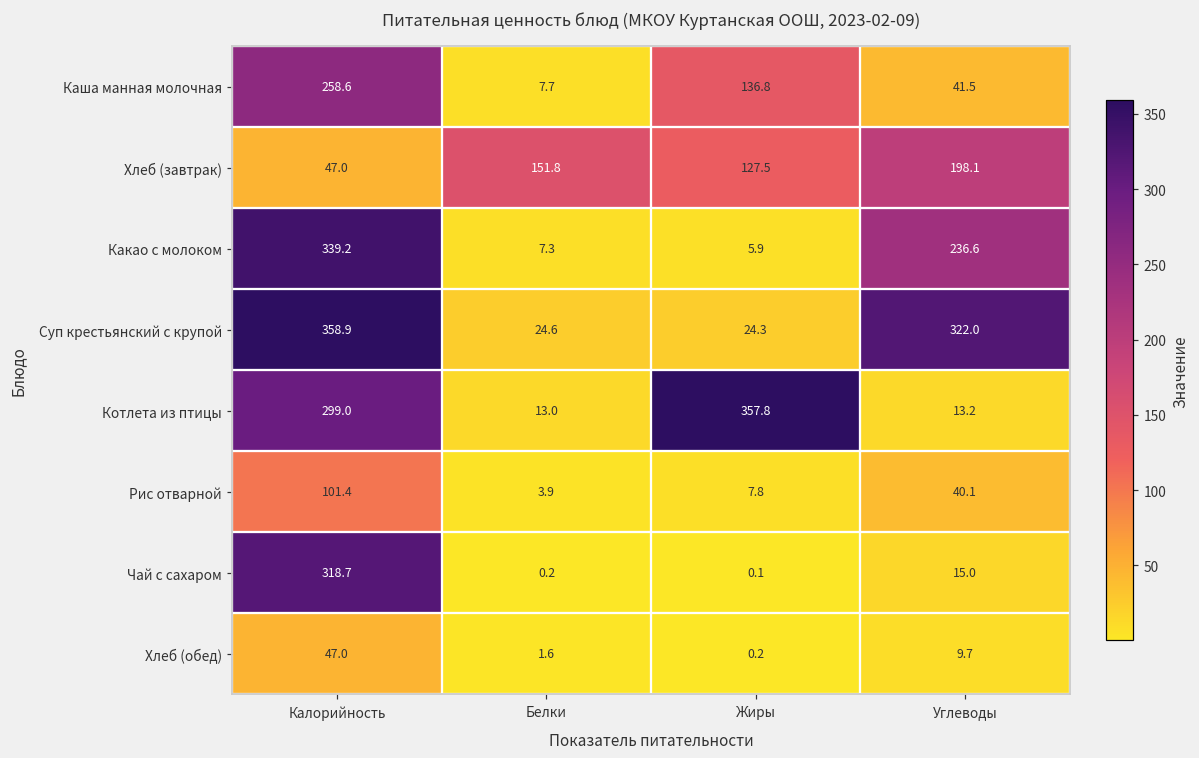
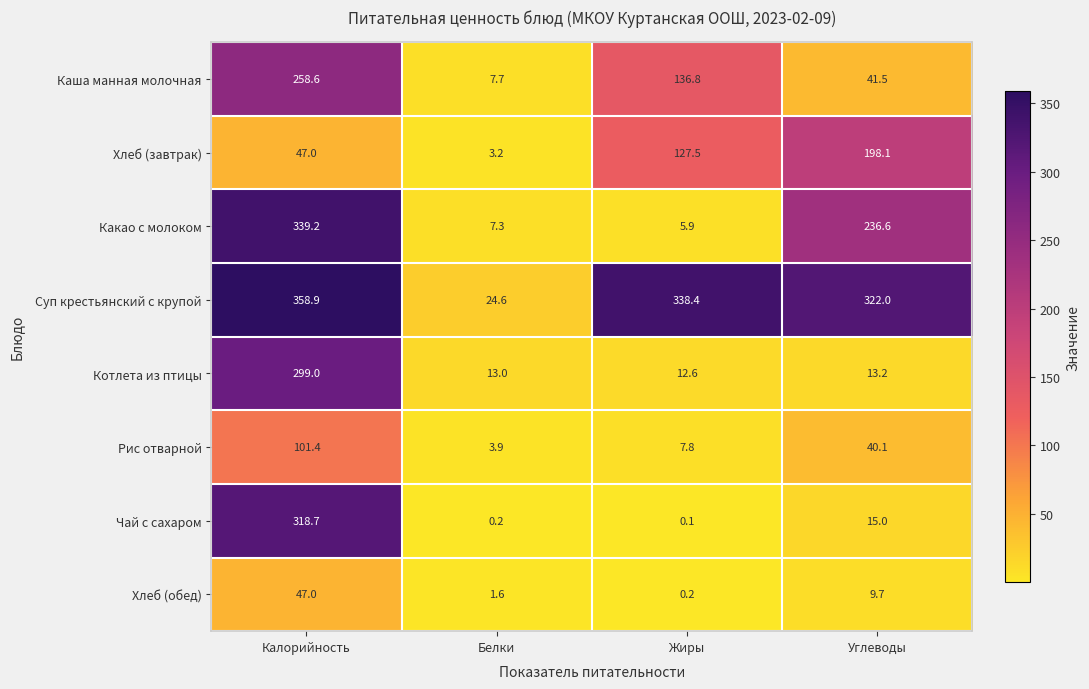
  {
    "Каша манная молочная": {
      "Калорийность": 258.6,
      "Белки": 7.7,
      "Жиры": 136.8,
      "Углеводы": 41.5
    },
    "Хлеб (завтрак)": {
      "Калорийность": 47.0,
-     "Белки": 151.8,
+     "Белки": 3.2,
      "Жиры": 127.5,
      "Углеводы": 198.1
    },
    "Какао с молоком": {
      "Калорийность": 339.2,
      "Белки": 7.3,
      "Жиры": 5.9,
      "Углеводы": 236.6
    },
    "Суп крестьянский с крупой": {
      "Калорийность": 358.9,
      "Белки": 24.6,
-     "Жиры": 24.3,
+     "Жиры": 338.4,
      "Углеводы": 322.0
    },
    "Котлета из птицы": {
      "Калорийность": 299.0,
      "Белки": 13.0,
-     "Жиры": 357.8,
+     "Жиры": 12.6,
      "Углеводы": 13.2
    },
    "Рис отварной": {
      "Калорийность": 101.4,
      "Белки": 3.9,
      "Жиры": 7.8,
      "Углеводы": 40.1
    },
    "Чай с сахаром": {
      "Калорийность": 318.7,
      "Белки": 0.2,
      "Жиры": 0.1,
      "Углеводы": 15.0
    },
    "Хлеб (обед)": {
      "Калорийность": 47.0,
      "Белки": 1.6,
      "Жиры": 0.2,
      "Углеводы": 9.7
    }
  }
